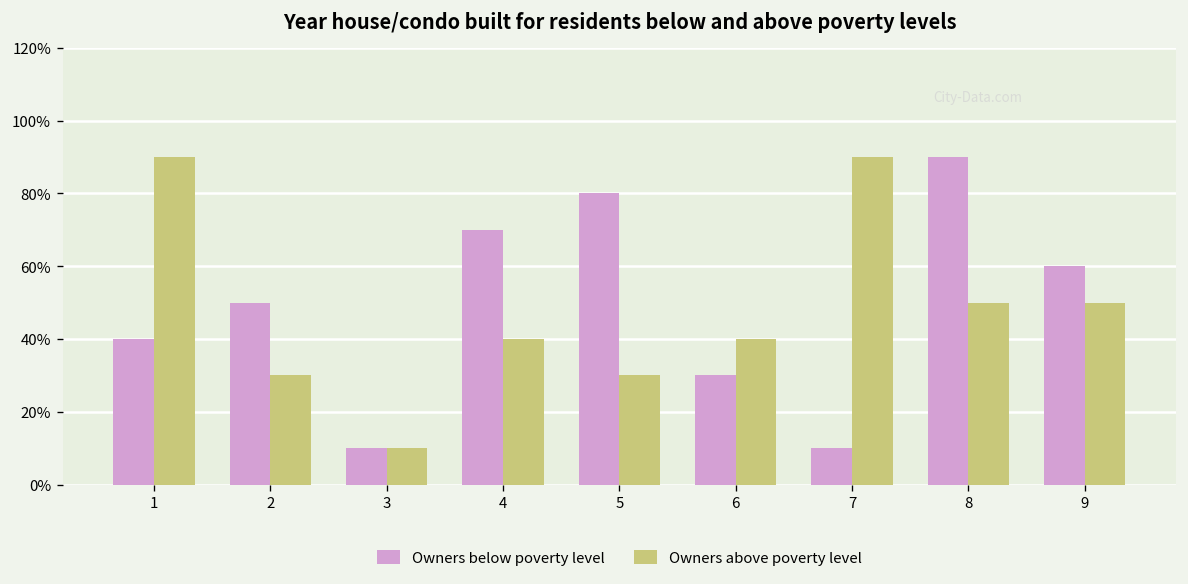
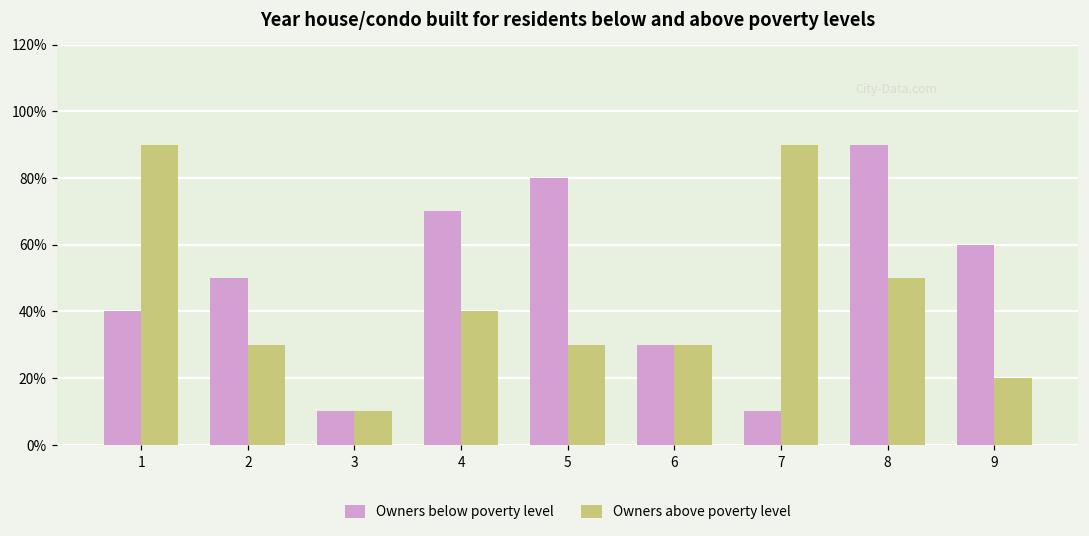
  {
    "Owners below poverty level": {
      "1": "40%",
      "2": "50%",
      "3": "10%",
      "4": "70%",
      "5": "80%",
      "6": "30%",
      "7": "10%",
      "8": "90%",
      "9": "60%"
    },
    "Owners above poverty level": {
      "1": "90%",
      "2": "30%",
      "3": "10%",
      "4": "40%",
      "5": "30%",
-     "6": "40%",
+     "6": "30%",
      "7": "90%",
      "8": "50%",
-     "9": "50%"
+     "9": "20%"
    }
  }
